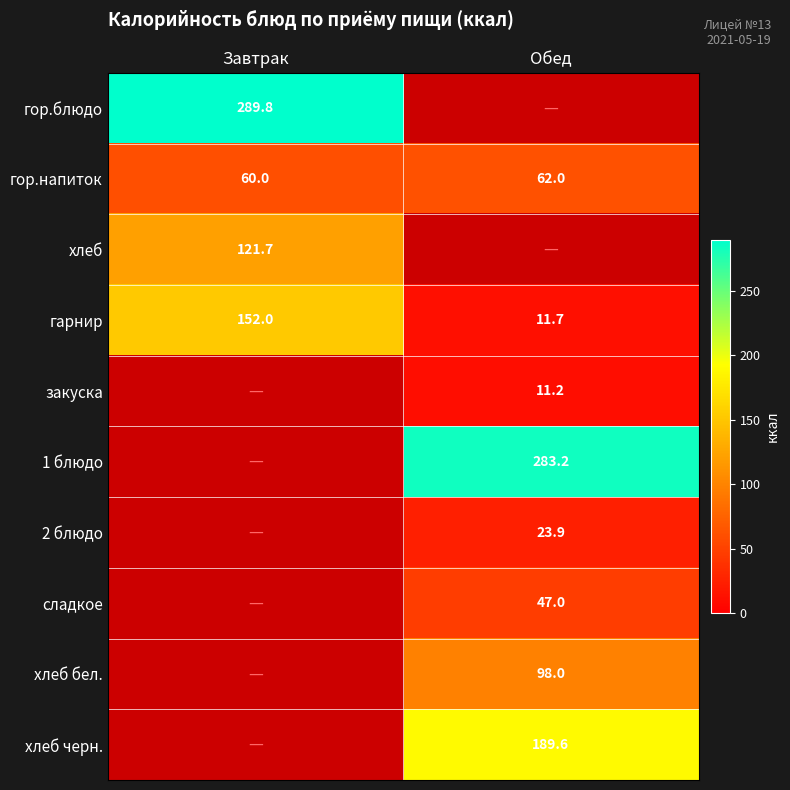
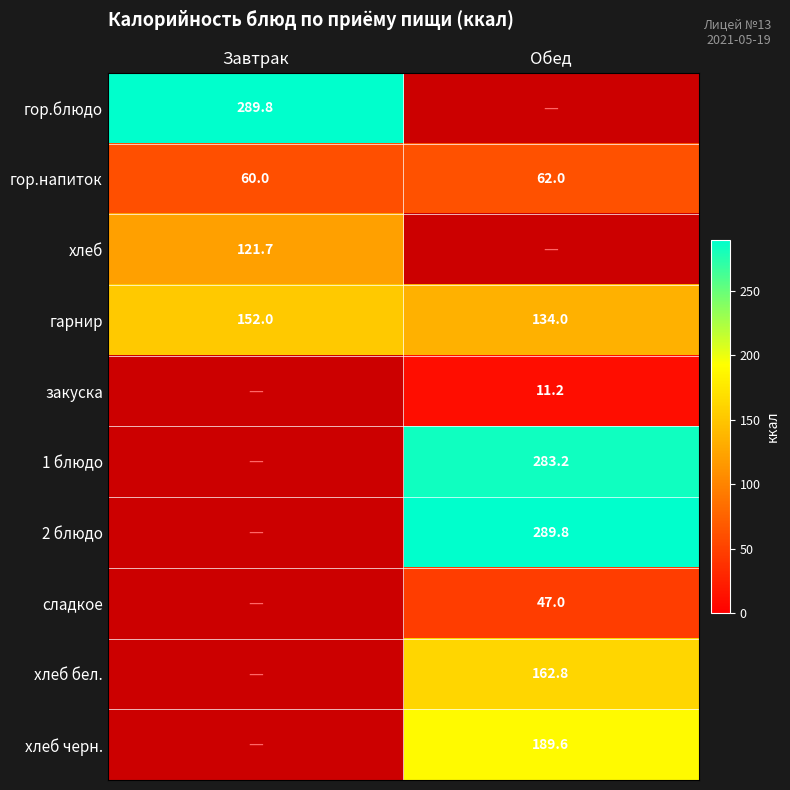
  {
    "гор.блюдо": {
      "Завтрак": 289.8
    },
    "гор.напиток": {
      "Завтрак": 60.0,
      "Обед": 62.0
    },
    "хлеб": {
      "Завтрак": 121.7
    },
    "гарнир": {
      "Завтрак": 152.0,
-     "Обед": 11.7
+     "Обед": 134.0
    },
    "закуска": {
      "Обед": 11.2
    },
    "1 блюдо": {
      "Обед": 283.2
    },
    "2 блюдо": {
-     "Обед": 23.9
+     "Обед": 289.8
    },
    "сладкое": {
      "Обед": 47.0
    },
    "хлеб бел.": {
-     "Обед": 98.0
+     "Обед": 162.8
    },
    "хлеб черн.": {
      "Обед": 189.6
    }
  }
